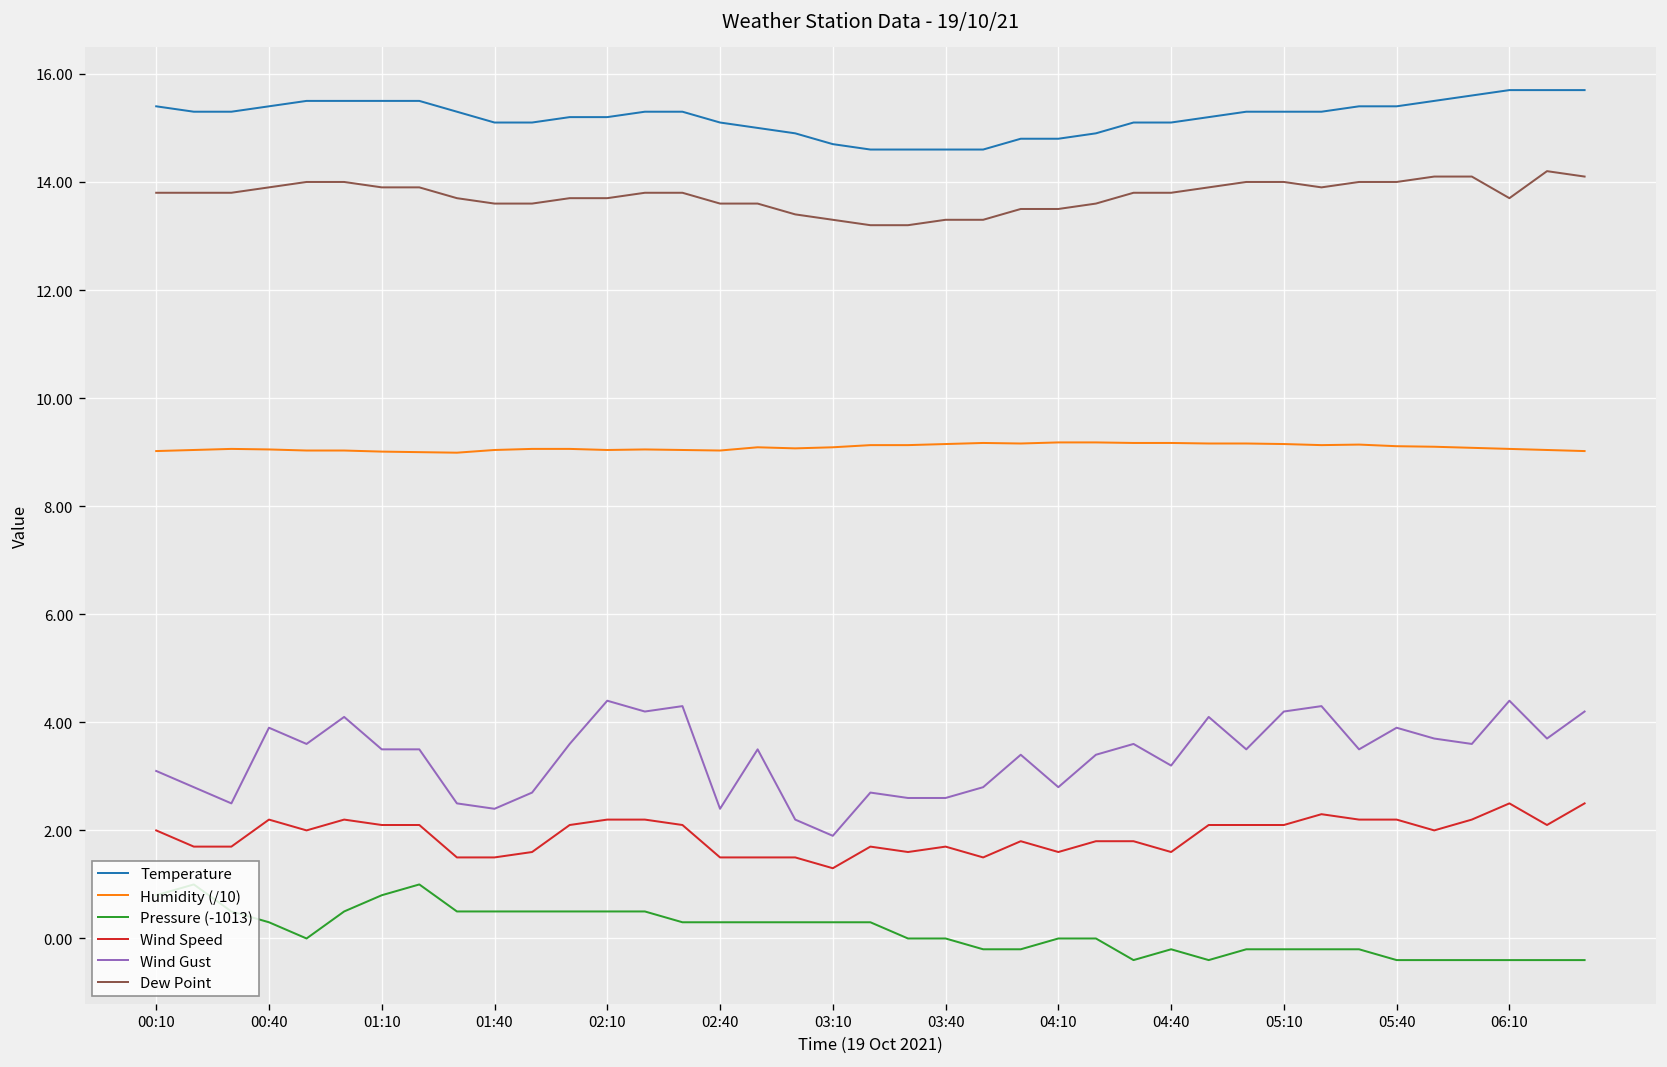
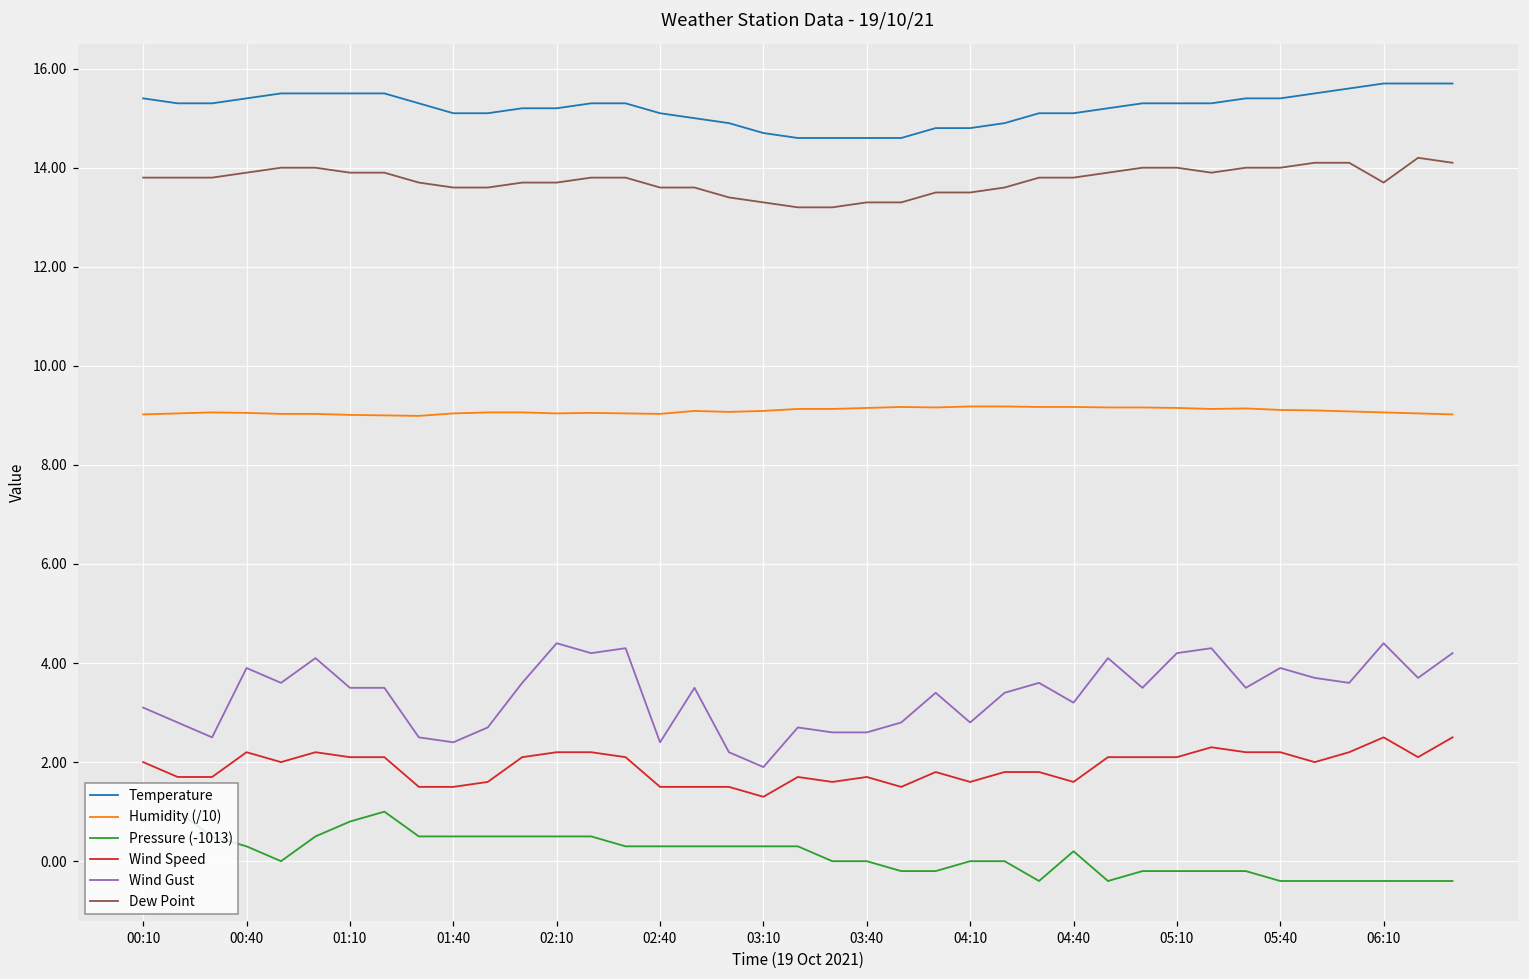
  {
    "Temperature": {
      "00:10": 15.4,
      "00:40": 15.4,
      "01:10": 15.5,
      "01:40": 15.1,
      "02:10": 15.2,
      "02:40": 15.1,
      "03:10": 14.7,
      "03:40": 14.6,
      "04:10": 14.8,
      "04:40": 15.1,
      "05:10": 15.3,
      "05:40": 15.4,
      "06:10": 15.7
    },
    "Humidity (/10)": {
      "00:10": 9.0,
      "00:40": 9.1,
      "01:10": 9.0,
      "01:40": 9.0,
      "02:10": 9.0,
      "02:40": 9.0,
      "03:10": 9.1,
      "03:40": 9.2,
      "04:10": 9.2,
      "04:40": 9.2,
      "05:10": 9.2,
      "05:40": 9.1,
      "06:10": 9.1
    },
    "Pressure (-1013)": {
      "00:40": 0.3,
      "01:10": 0.8,
      "01:40": 0.5,
      "02:10": 0.5,
      "02:40": 0.3,
      "03:10": 0.3,
      "03:40": 0.0,
      "04:10": 0.0,
-     "04:40": -0.2,
+     "04:40": 0.2,
      "05:10": -0.2,
      "05:40": -0.4,
      "06:10": -0.4
    },
    "Wind Speed": {
      "00:10": 2.0,
      "00:40": 2.2,
      "01:10": 2.1,
      "01:40": 1.5,
      "02:10": 2.2,
      "02:40": 1.5,
      "03:10": 1.3,
      "03:40": 1.7,
      "04:10": 1.6,
      "04:40": 1.6,
      "05:10": 2.1,
      "05:40": 2.2,
      "06:10": 2.5
    },
    "Wind Gust": {
      "00:10": 3.1,
      "00:40": 3.9,
      "01:10": 3.5,
      "01:40": 2.4,
      "02:10": 4.4,
      "02:40": 2.4,
      "03:10": 1.9,
      "03:40": 2.6,
      "04:10": 2.8,
      "04:40": 3.2,
      "05:10": 4.2,
      "05:40": 3.9,
      "06:10": 4.4
    },
    "Dew Point": {
      "00:10": 13.8,
      "00:40": 13.9,
      "01:10": 13.9,
      "01:40": 13.6,
      "02:10": 13.7,
      "02:40": 13.6,
      "03:10": 13.3,
      "03:40": 13.3,
      "04:10": 13.5,
      "04:40": 13.8,
      "05:10": 14.0,
      "05:40": 14.0,
      "06:10": 13.7
    }
  }
